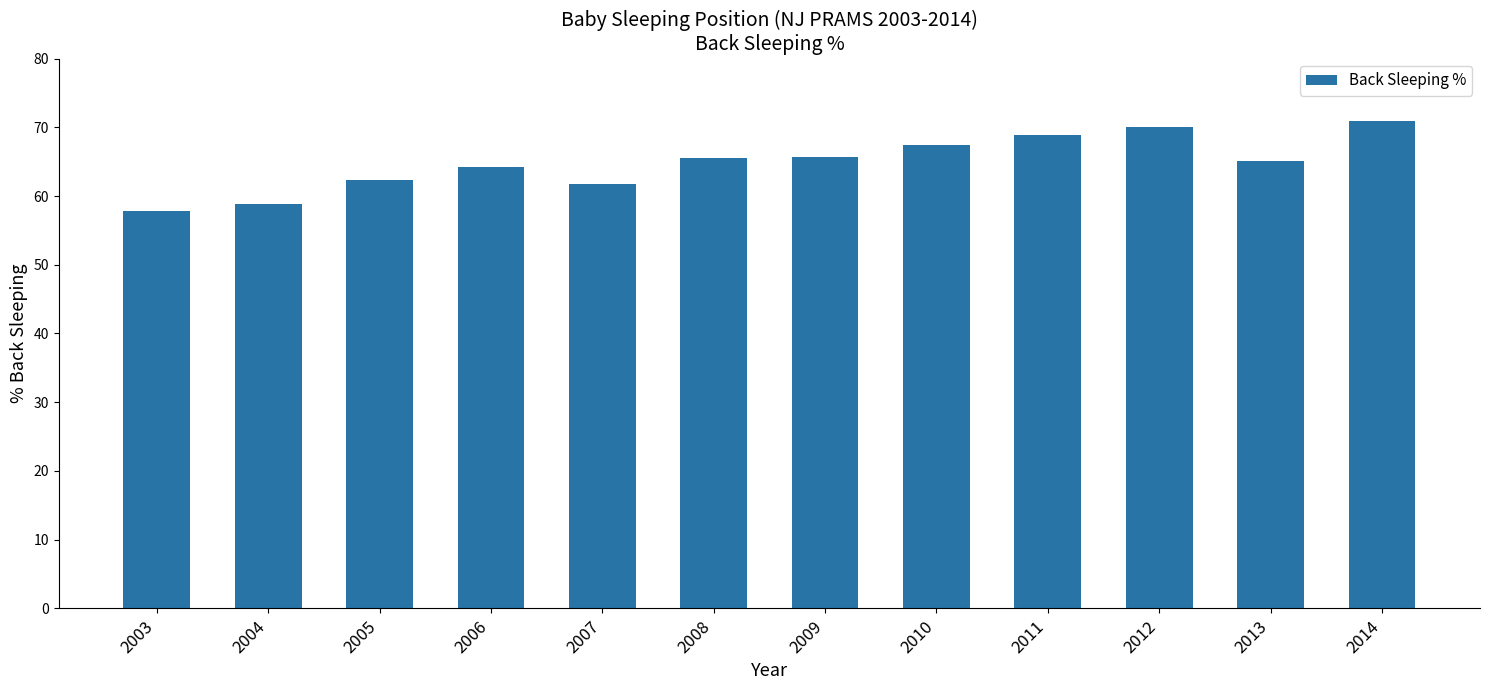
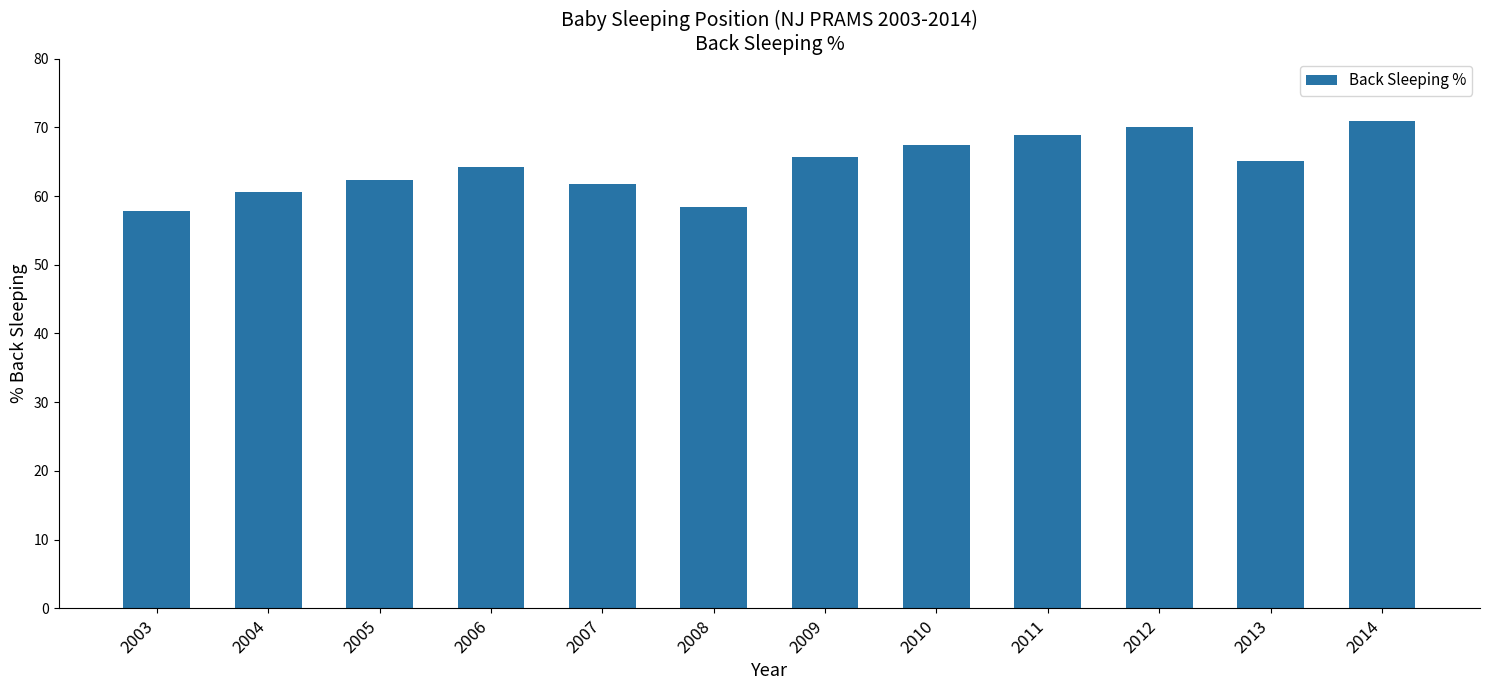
  {
    "2003": 58,
-   "2004": 59,
+   "2004": 61,
    "2005": 62,
    "2006": 64,
    "2007": 62,
-   "2008": 66,
+   "2008": 58,
    "2009": 66,
    "2010": 67,
    "2011": 69,
    "2012": 70,
    "2013": 65,
    "2014": 71
  }
